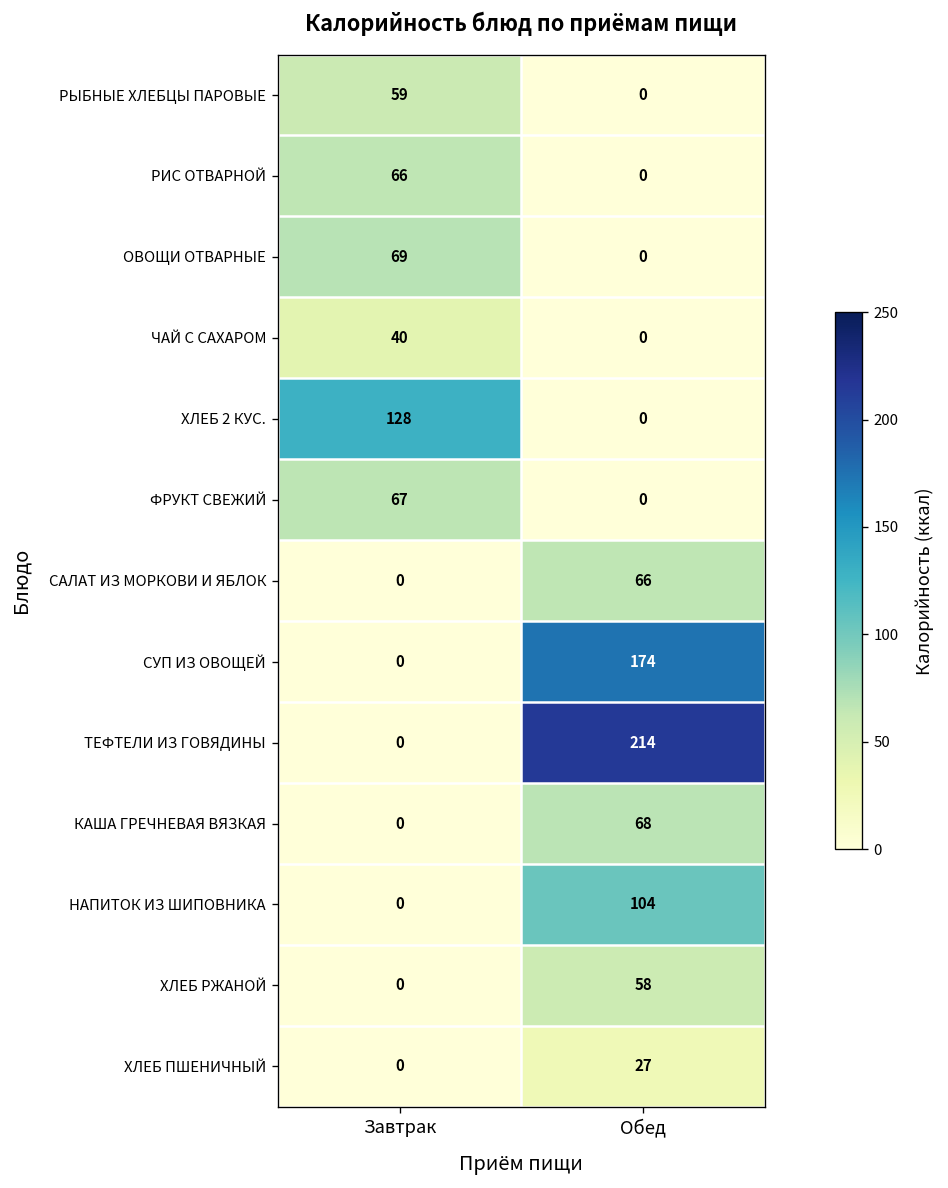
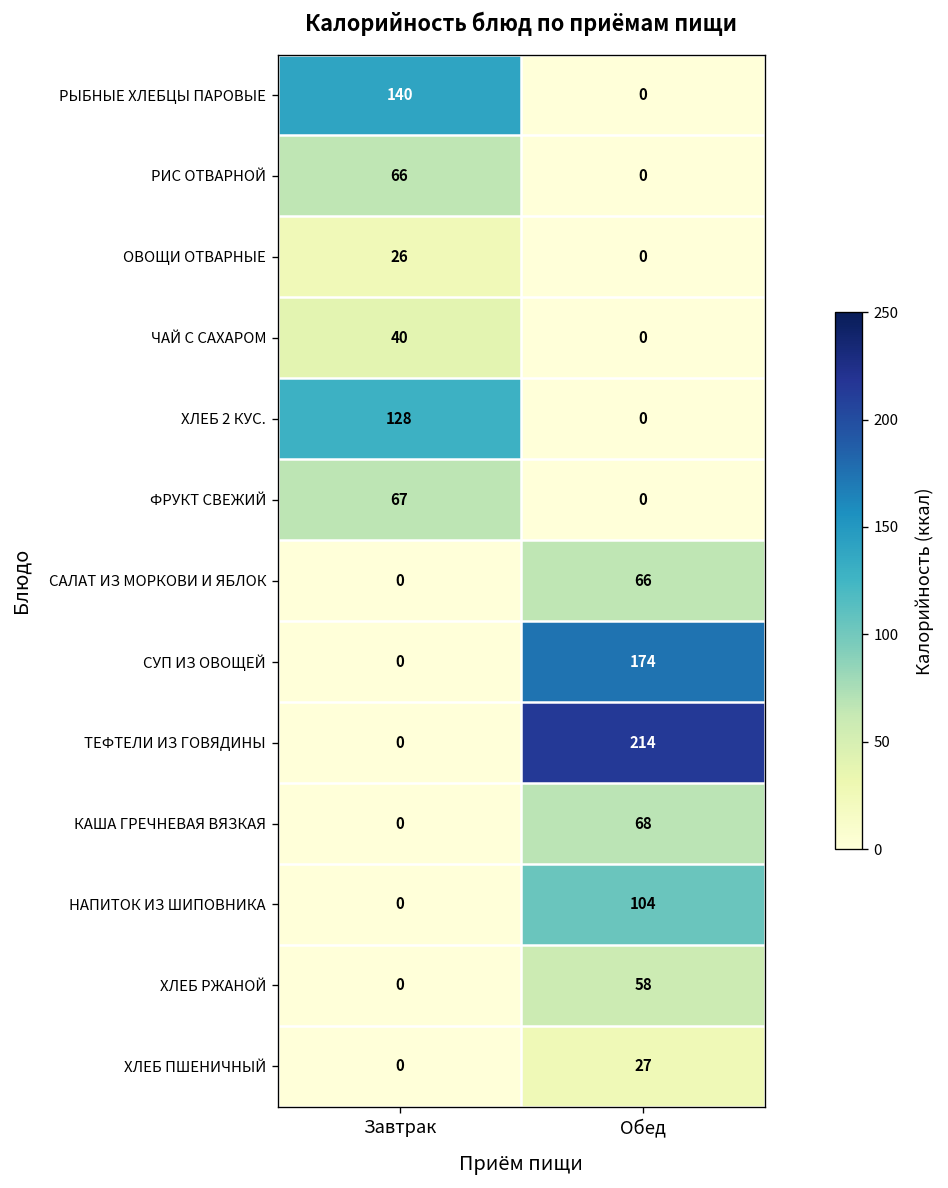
  {
    "РЫБНЫЕ ХЛЕБЦЫ ПАРОВЫЕ": {
-     "Завтрак": 59,
+     "Завтрак": 140,
      "Обед": 0
    },
    "РИС ОТВАРНОЙ": {
      "Завтрак": 66,
      "Обед": 0
    },
    "ОВОЩИ ОТВАРНЫЕ": {
-     "Завтрак": 69,
+     "Завтрак": 26,
      "Обед": 0
    },
    "ЧАЙ С САХАРОМ": {
      "Завтрак": 40,
      "Обед": 0
    },
    "ХЛЕБ 2 КУС.": {
      "Завтрак": 128,
      "Обед": 0
    },
    "ФРУКТ СВЕЖИЙ": {
      "Завтрак": 67,
      "Обед": 0
    },
    "САЛАТ ИЗ МОРКОВИ И ЯБЛОК": {
      "Завтрак": 0,
      "Обед": 66
    },
    "СУП ИЗ ОВОЩЕЙ": {
      "Завтрак": 0,
      "Обед": 174
    },
    "ТЕФТЕЛИ ИЗ ГОВЯДИНЫ": {
      "Завтрак": 0,
      "Обед": 214
    },
    "КАША ГРЕЧНЕВАЯ ВЯЗКАЯ": {
      "Завтрак": 0,
      "Обед": 68
    },
    "НАПИТОК ИЗ ШИПОВНИКА": {
      "Завтрак": 0,
      "Обед": 104
    },
    "ХЛЕБ РЖАНОЙ": {
      "Завтрак": 0,
      "Обед": 58
    },
    "ХЛЕБ ПШЕНИЧНЫЙ": {
      "Завтрак": 0,
      "Обед": 27
    }
  }
